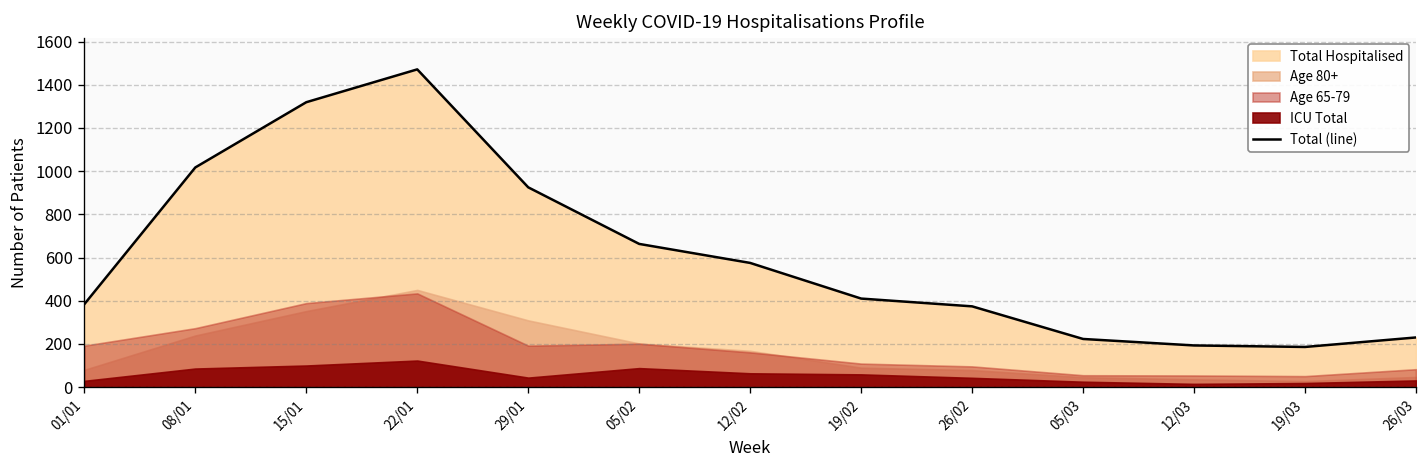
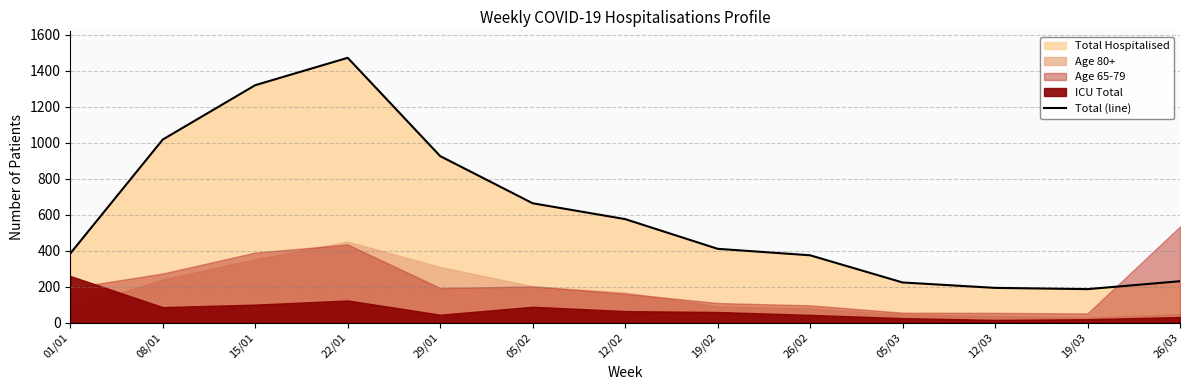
  {
    "Age 65-79": {
      "01/01": 190,
      "08/01": 270,
      "15/01": 390,
      "22/01": 430,
      "29/01": 190,
      "19/02": 110,
      "26/02": 100,
      "12/03": 50,
      "19/03": 50,
-     "26/03": 80
+     "26/03": 530
    },
    "ICU Total": {
-     "01/01": 30,
+     "01/01": 260,
      "08/01": 90,
      "15/01": 100,
      "22/01": 120,
      "29/01": 40,
      "05/02": 90,
      "12/02": 60,
      "19/02": 60,
      "26/02": 40,
      "05/03": 30,
      "12/03": 20,
      "26/03": 30
    }
  }
